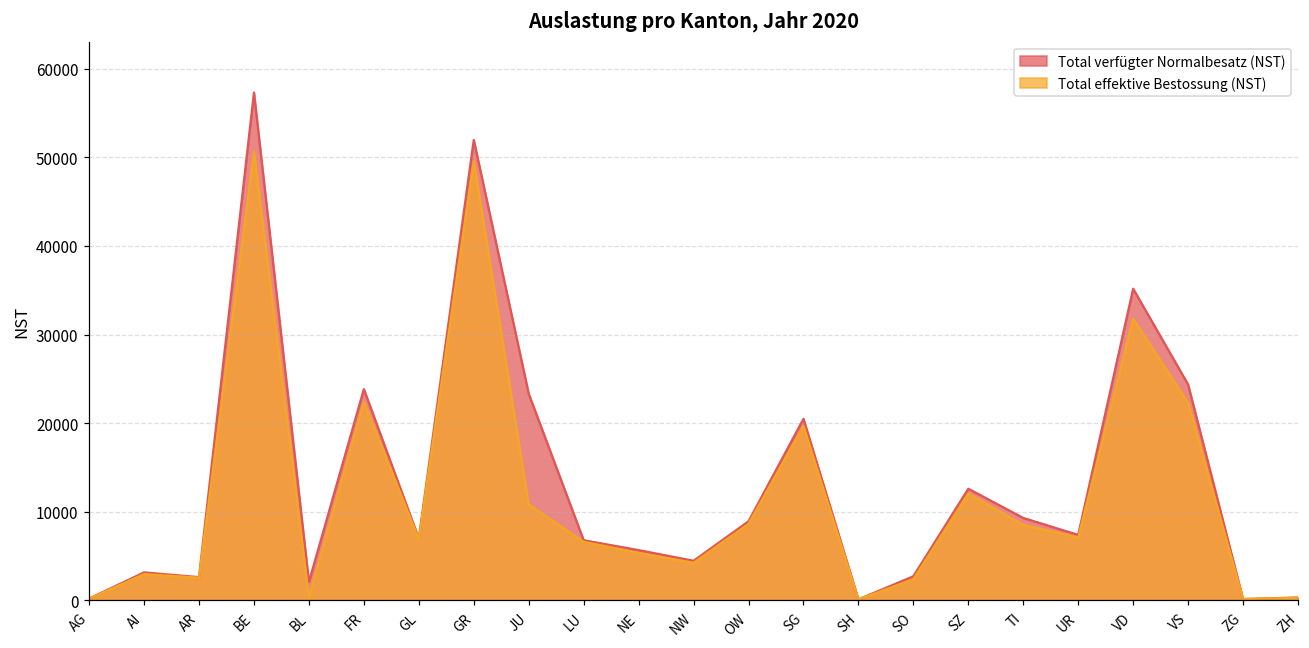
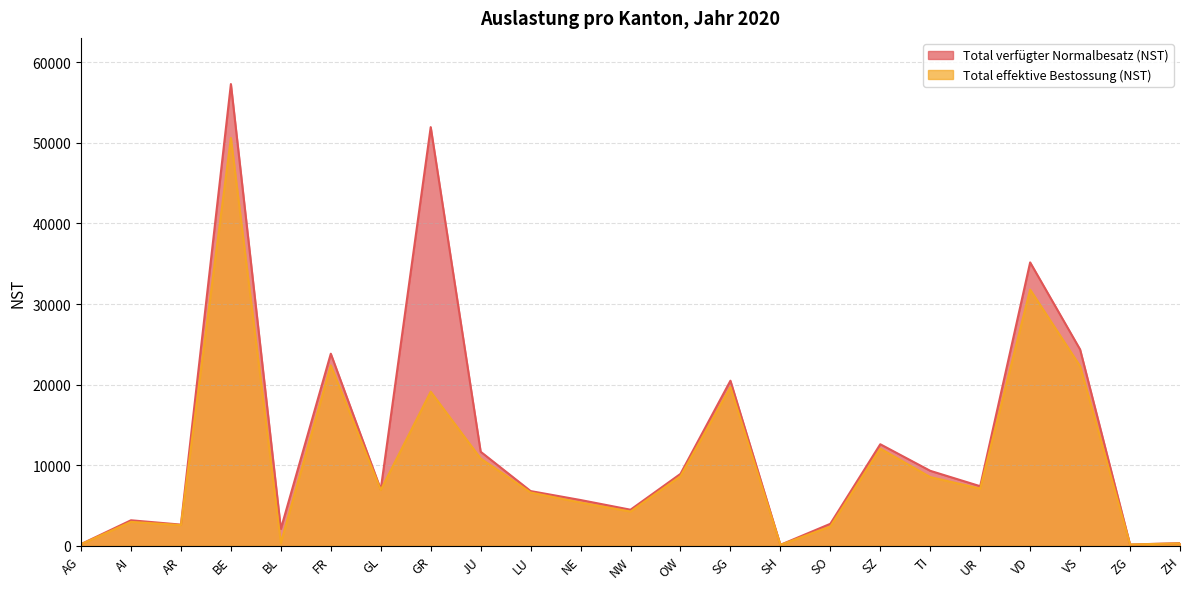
  {
    "Total verfügter Normalbesatz (NST)": {
      "BE": 57000,
      "BL": 2000,
      "FR": 24000,
      "GR": 52000,
-     "JU": 23000,
+     "JU": 12000,
      "NE": 6000,
      "SG": 20000,
      "SO": 3000,
      "SZ": 13000,
      "TI": 9000,
      "VD": 35000,
      "VS": 24000
    },
    "Total effektive Bestossung (NST)": {
      "BE": 51000,
      "BL": 0,
      "FR": 22000,
-     "GR": 50000,
+     "GR": 19000,
      "JU": 11000,
      "NE": 5000,
      "SG": 20000,
      "SO": 2000,
      "SZ": 12000,
      "TI": 9000,
      "VD": 32000,
      "VS": 22000
    }
  }
